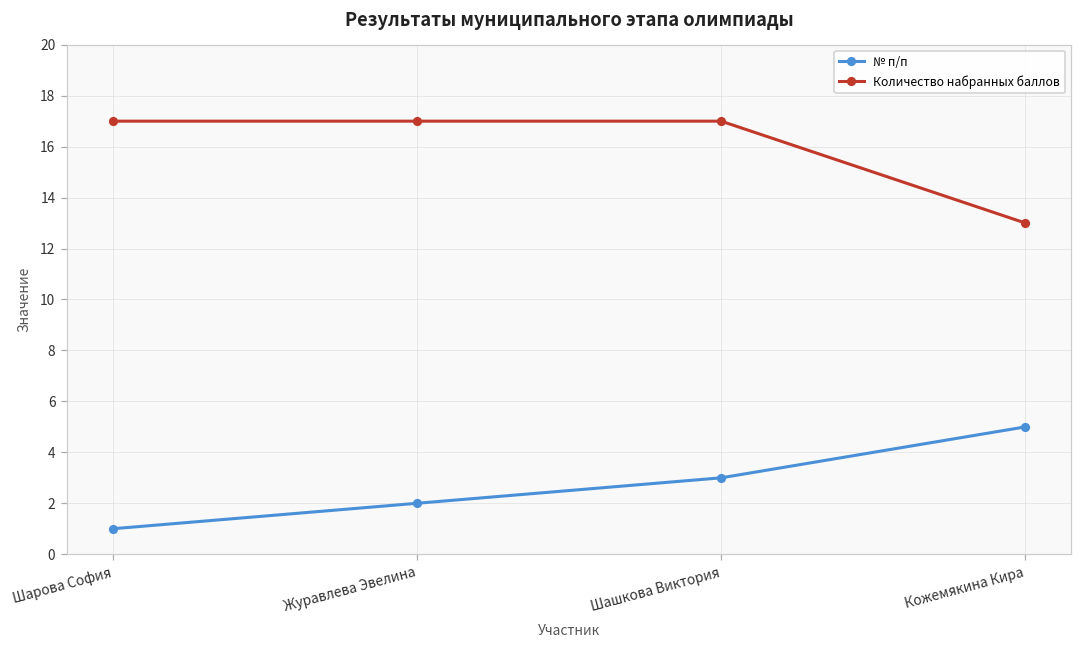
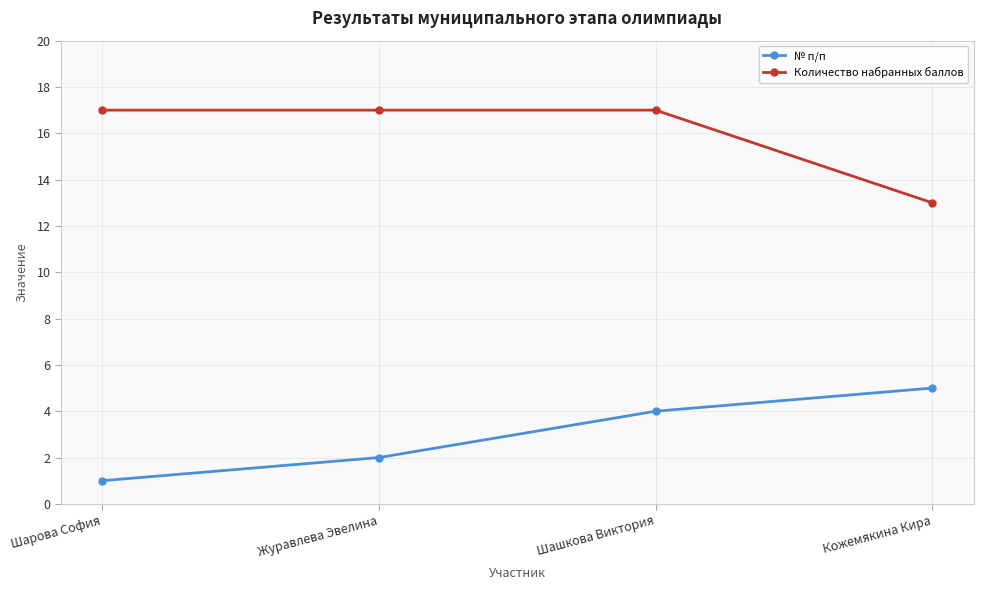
  {
    "№ п/п": {
      "Шарова София": 1,
      "Журавлева Эвелина": 2,
-     "Шашкова Виктория": 3,
+     "Шашкова Виктория": 4,
      "Кожемякина Кира": 5
    },
    "Количество набранных баллов": {
      "Шарова София": 17,
      "Журавлева Эвелина": 17,
      "Шашкова Виктория": 17,
      "Кожемякина Кира": 13
    }
  }
